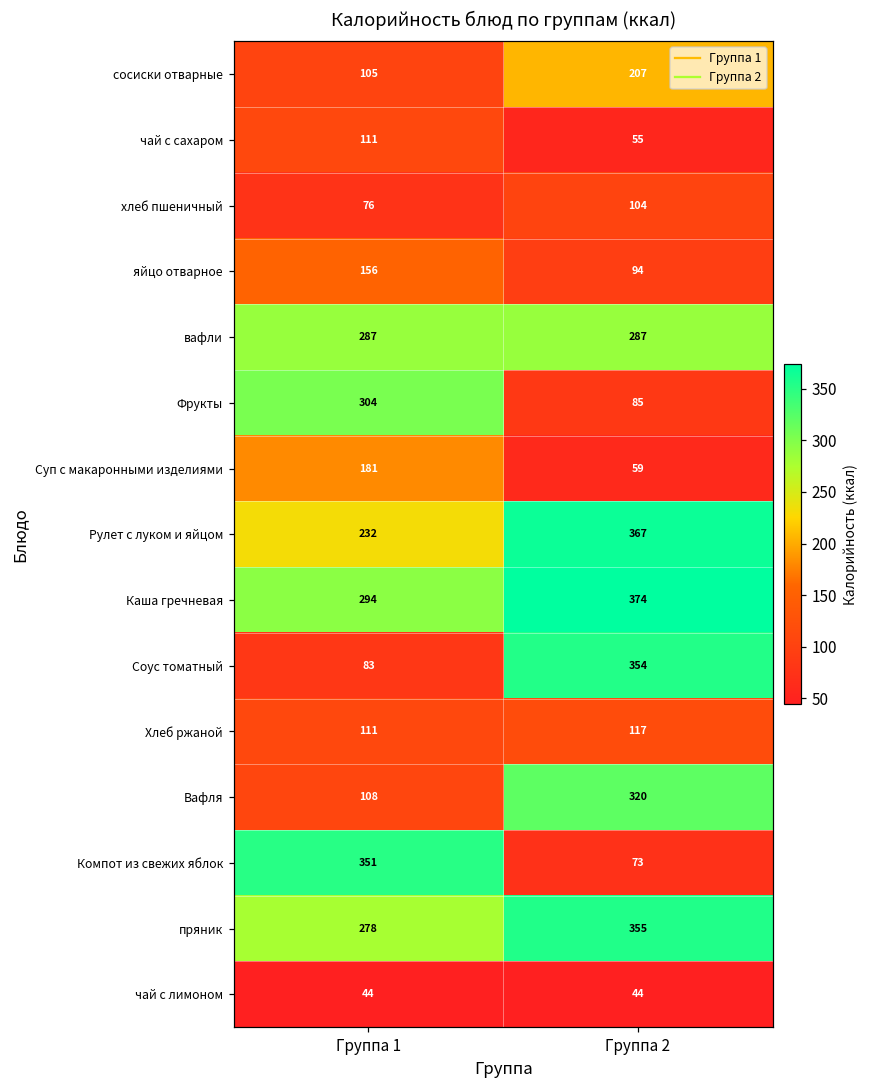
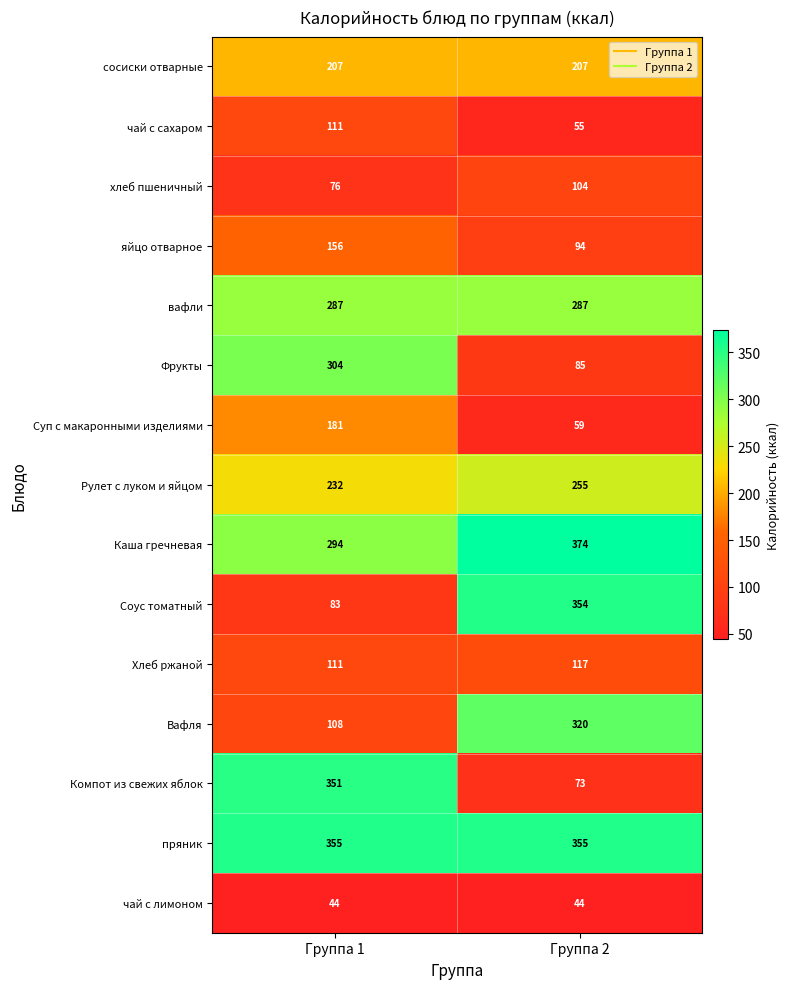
  {
    "сосиски отварные": {
-     "Группа 1": 105,
+     "Группа 1": 207,
      "Группа 2": 207
    },
    "чай с сахаром": {
      "Группа 1": 111,
      "Группа 2": 55
    },
    "хлеб пшеничный": {
      "Группа 1": 76,
      "Группа 2": 104
    },
    "яйцо отварное": {
      "Группа 1": 156,
      "Группа 2": 94
    },
    "вафли": {
      "Группа 1": 287,
      "Группа 2": 287
    },
    "Фрукты": {
      "Группа 1": 304,
      "Группа 2": 85
    },
    "Суп с макаронными изделиями": {
      "Группа 1": 181,
      "Группа 2": 59
    },
    "Рулет с луком и яйцом": {
      "Группа 1": 232,
-     "Группа 2": 367
+     "Группа 2": 255
    },
    "Каша гречневая": {
      "Группа 1": 294,
      "Группа 2": 374
    },
    "Соус томатный": {
      "Группа 1": 83,
      "Группа 2": 354
    },
    "Хлеб ржаной": {
      "Группа 1": 111,
      "Группа 2": 117
    },
    "Вафля": {
      "Группа 1": 108,
      "Группа 2": 320
    },
    "Компот из свежих яблок": {
      "Группа 1": 351,
      "Группа 2": 73
    },
    "пряник": {
-     "Группа 1": 278,
+     "Группа 1": 355,
      "Группа 2": 355
    },
    "чай с лимоном": {
      "Группа 1": 44,
      "Группа 2": 44
    }
  }
